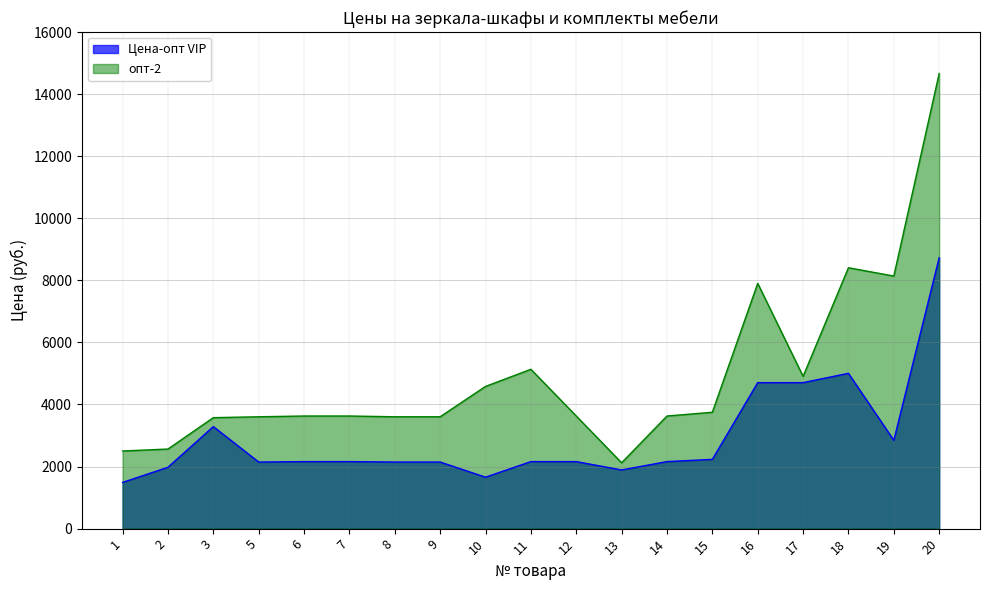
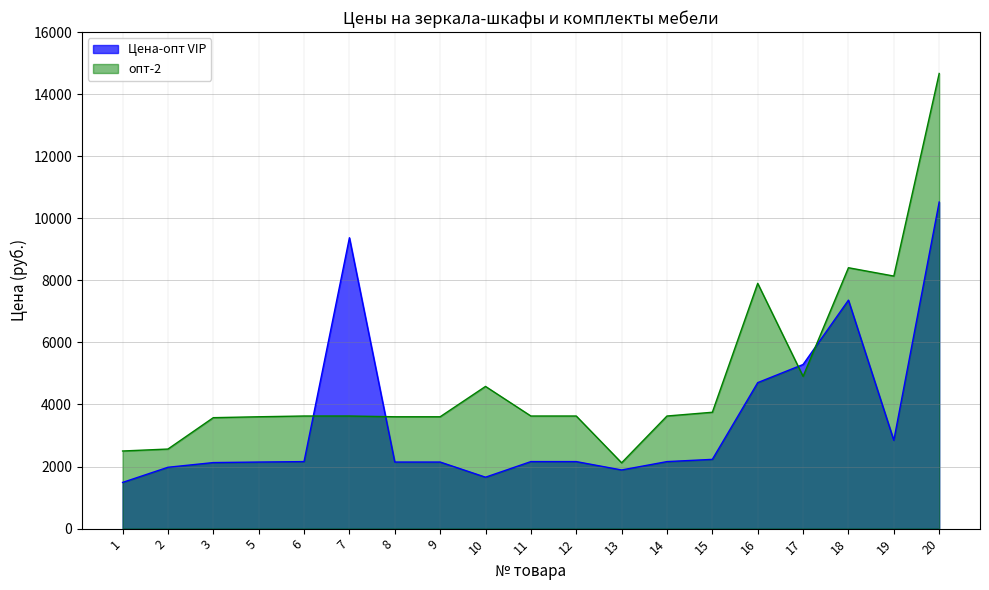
  {
    "Цена-опт VIP": {
      "1": 1500,
      "2": 2000,
-     "3": 3300,
+     "3": 2100,
      "5": 2100,
      "6": 2200,
-     "7": 2200,
+     "7": 9400,
      "8": 2100,
      "9": 2100,
      "10": 1700,
      "11": 2200,
      "12": 2200,
      "13": 1900,
      "14": 2200,
      "15": 2200,
      "16": 4700,
-     "17": 4700,
-     "18": 5000,
+     "17": 5300,
+     "18": 7400,
      "19": 2800,
-     "20": 8700
+     "20": 10500
    },
    "опт-2": {
      "1": 2500,
      "2": 2600,
      "3": 3600,
      "5": 3600,
      "6": 3600,
      "7": 3600,
      "8": 3600,
      "9": 3600,
      "10": 4600,
-     "11": 5100,
+     "11": 3600,
      "12": 3600,
      "13": 2100,
      "14": 3600,
      "15": 3700,
      "16": 7900,
      "17": 4900,
      "18": 8400,
      "19": 8100,
      "20": 14700
    }
  }
